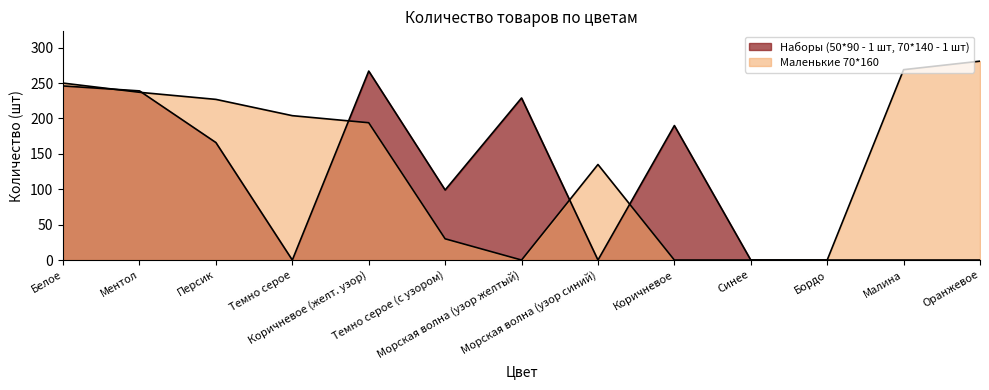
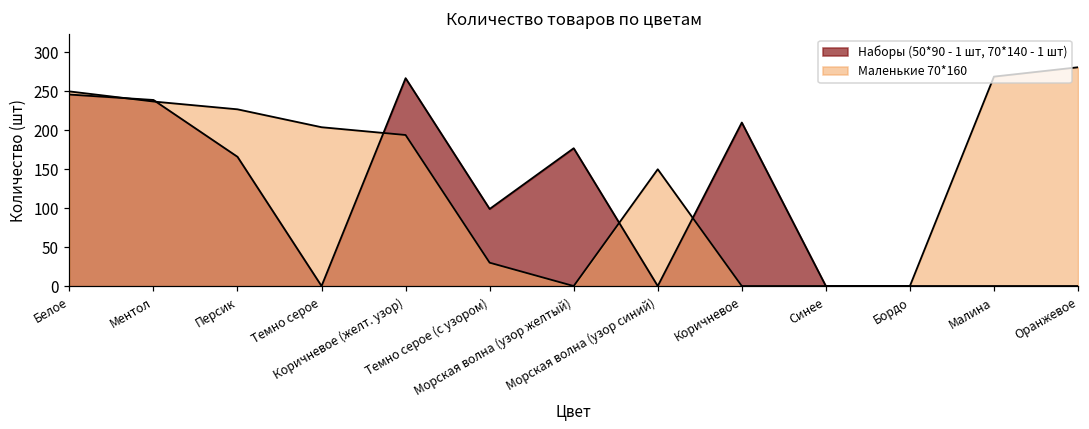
  {
    "Наборы (50*90 - 1 шт, 70*140 - 1 шт)": {
      "Белое": 250,
      "Персик": 170,
      "Темно серое": 0,
      "Коричневое (желт. узор)": 270,
      "Темно серое (с узором)": 100,
-     "Морская волна (узор желтый)": 230,
+     "Морская волна (узор желтый)": 180,
      "Морская волна (узор синий)": 0,
-     "Коричневое": 190,
+     "Коричневое": 210,
      "Малина": 0,
      "Оранжевое": 0
    },
    "Маленькие 70*160": {
      "Белое": 250,
      "Персик": 230,
      "Темно серое": 200,
      "Коричневое (желт. узор)": 190,
      "Темно серое (с узором)": 30,
      "Морская волна (узор желтый)": 0,
-     "Морская волна (узор синий)": 140,
+     "Морская волна (узор синий)": 150,
      "Коричневое": 0,
      "Оранжевое": 280
    }
  }
